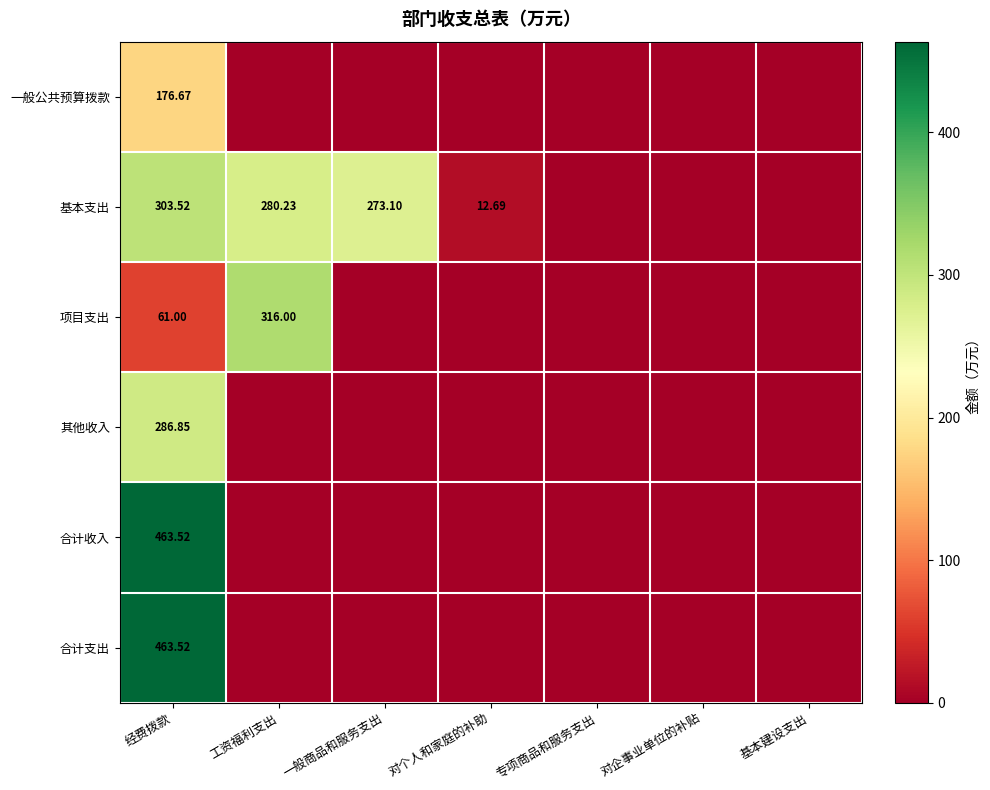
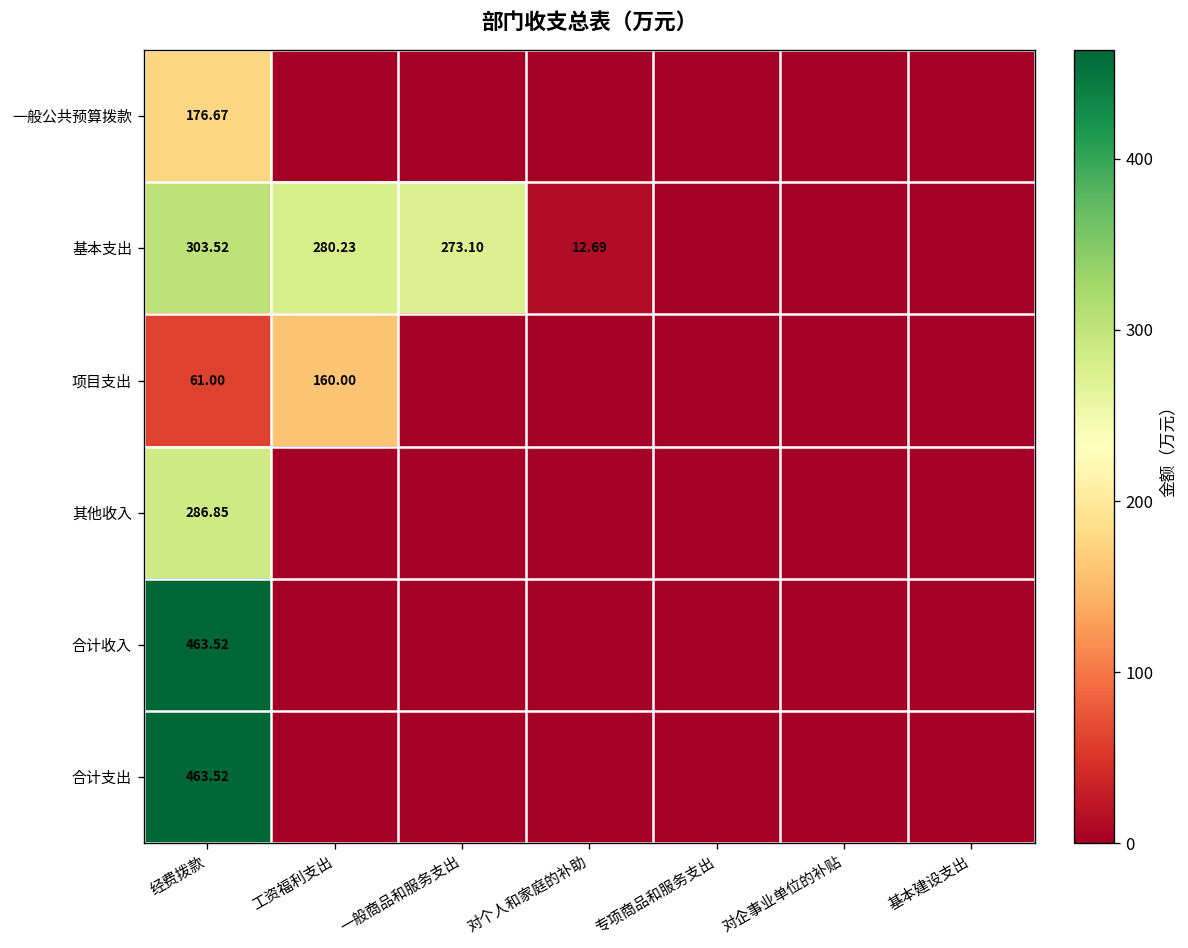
  {
    "一般公共预算拨款": {
      "经费拨款": 176.67
    },
    "基本支出": {
      "经费拨款": 303.52,
      "工资福利支出": 280.23,
      "一般商品和服务支出": 273.10,
      "对个人和家庭的补助": 12.69
    },
    "项目支出": {
      "经费拨款": 61.00,
-     "工资福利支出": 316.00
+     "工资福利支出": 160.00
    },
    "其他收入": {
      "经费拨款": 286.85
    },
    "合计收入": {
      "经费拨款": 463.52
    },
    "合计支出": {
      "经费拨款": 463.52
    }
  }
